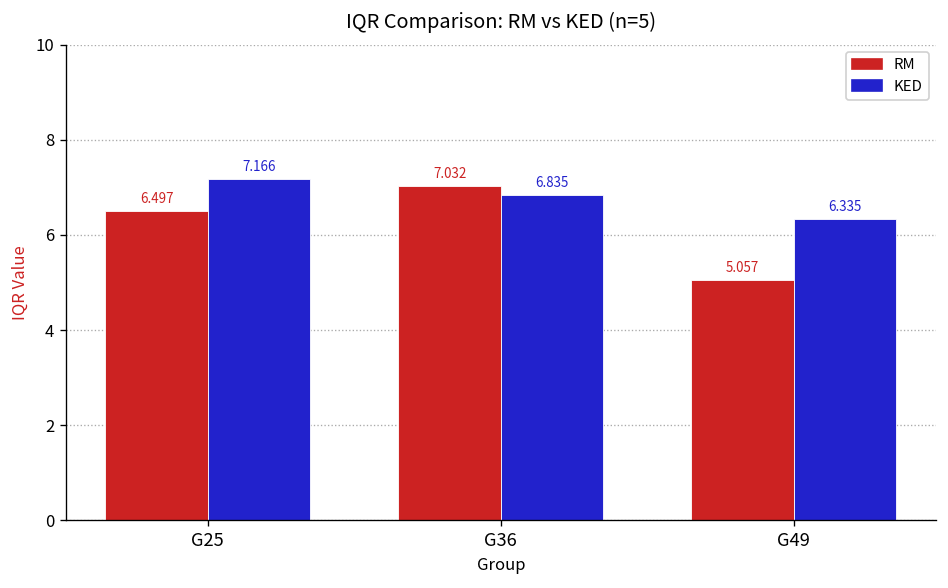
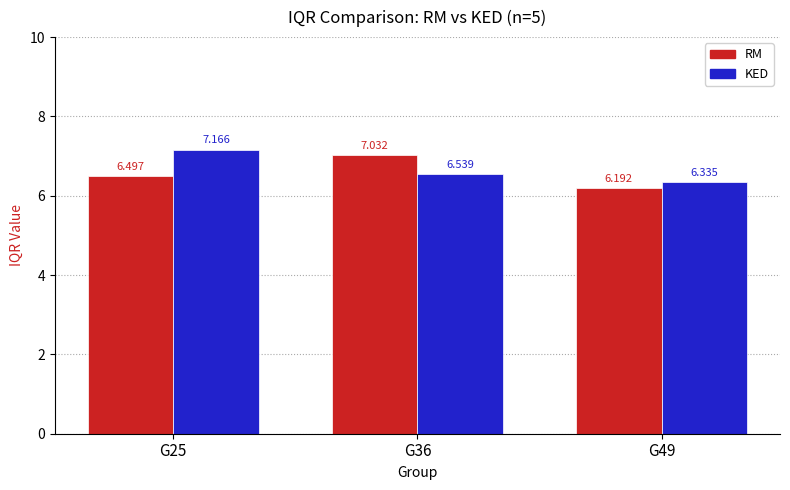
  {
    "RM": {
      "G25": 6.497,
      "G36": 7.032,
-     "G49": 5.057
+     "G49": 6.192
    },
    "KED": {
      "G25": 7.166,
-     "G36": 6.835,
+     "G36": 6.539,
      "G49": 6.335
    }
  }
